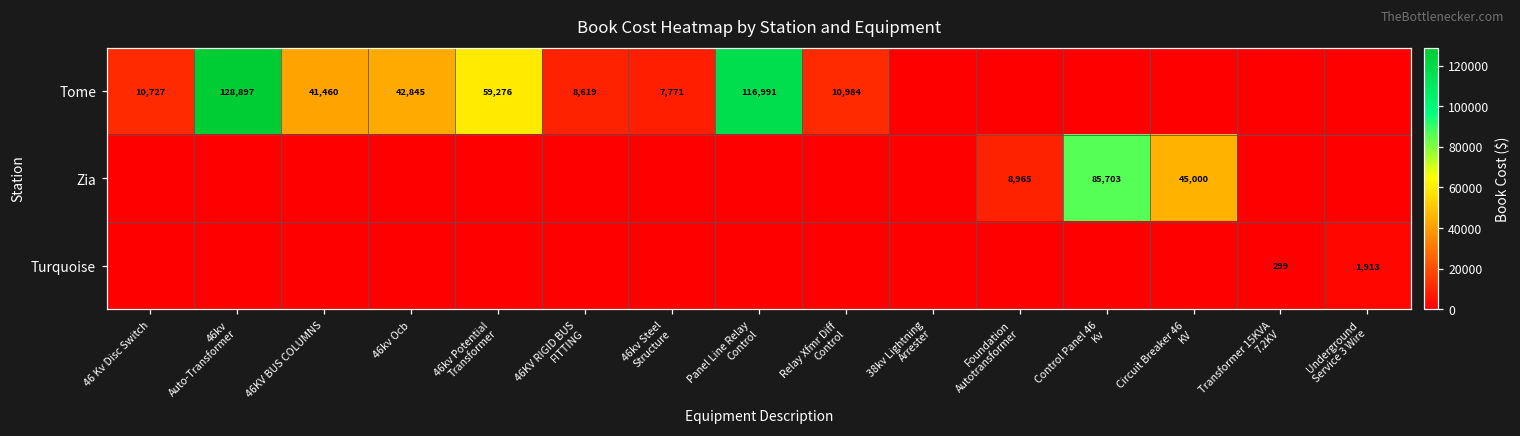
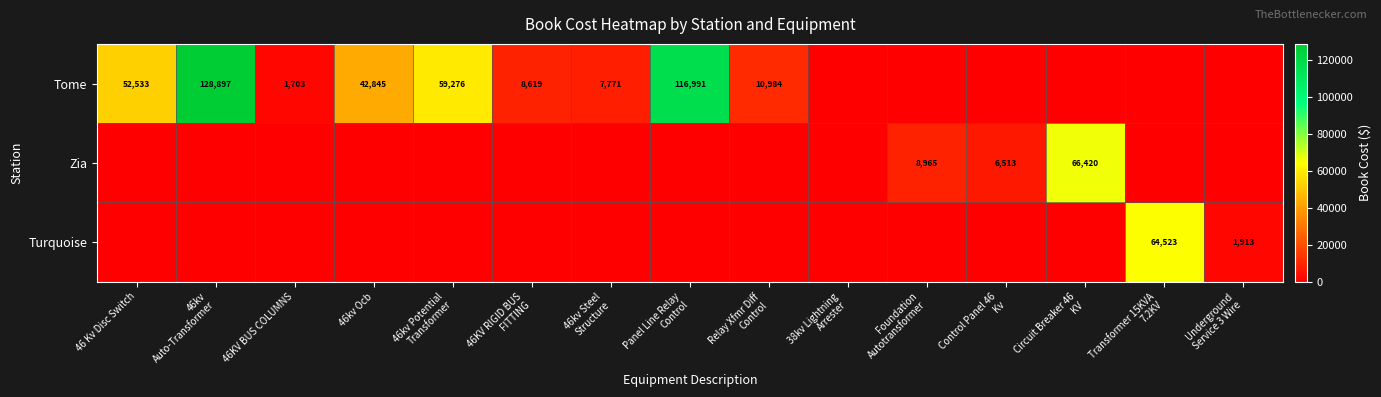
  {
    "Tome": {
-     "46 Kv Disc Switch": "10,727",
+     "46 Kv Disc Switch": "52,533",
      "46kv Auto-Transformer": "128,897",
-     "46KV BUS COLUMNS": "41,460",
+     "46KV BUS COLUMNS": "1,703",
      "46kv Ocb": "42,845",
      "46kv Potential Transformer": "59,276",
      "46KV RIGID BUS FITTING": "8,619",
      "46kv Steel Structure": "7,771",
      "Panel Line Relay Control": "116,991",
      "Relay Xfmr Diff Control": "10,984"
    },
    "Zia": {
      "Foundation Autotransformer": "8,965",
-     "Control Panel 46 Kv": "85,703",
-     "Circuit Breaker 46 KV": "45,000"
+     "Control Panel 46 Kv": "6,513",
+     "Circuit Breaker 46 KV": "66,420"
    },
    "Turquoise": {
-     "Transformer 15KVA 7.2KV": "299",
+     "Transformer 15KVA 7.2KV": "64,523",
      "Underground Service 3 Wire": "1,913"
    }
  }
